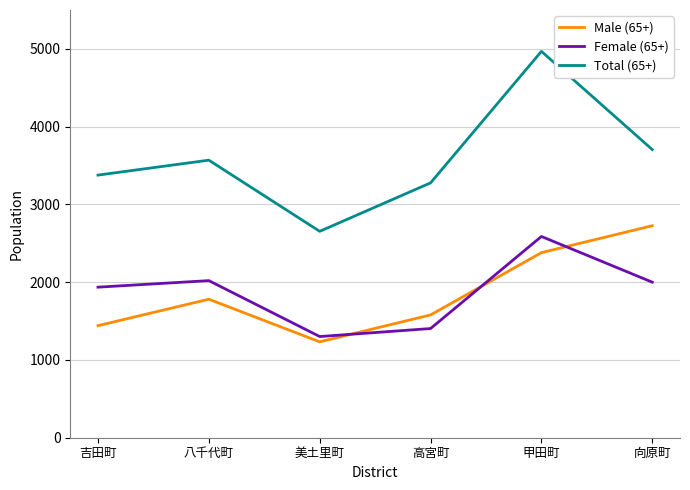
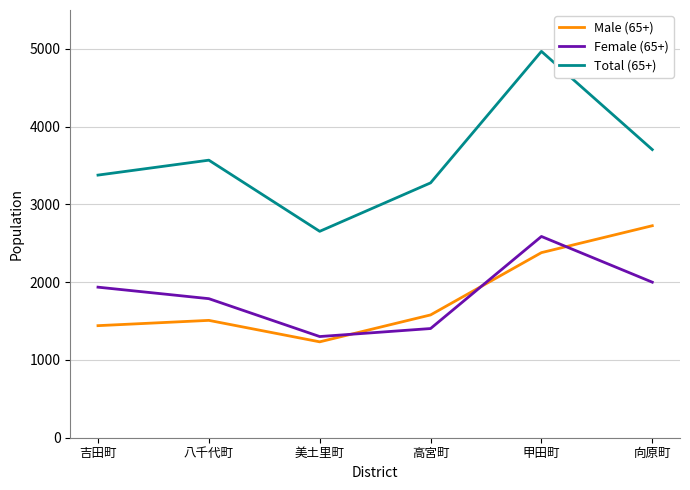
  {
    "Male (65+)": {
      "吉田町": 1400,
-     "八千代町": 1800,
+     "八千代町": 1500,
      "美土里町": 1200,
      "高宮町": 1600,
      "甲田町": 2400,
      "向原町": 2700
    },
    "Female (65+)": {
      "吉田町": 1900,
-     "八千代町": 2000,
+     "八千代町": 1800,
      "美土里町": 1300,
      "高宮町": 1400,
      "甲田町": 2600,
      "向原町": 2000
    },
    "Total (65+)": {
      "吉田町": 3400,
      "八千代町": 3600,
      "美土里町": 2700,
      "高宮町": 3300,
      "甲田町": 5000,
      "向原町": 3700
    }
  }
